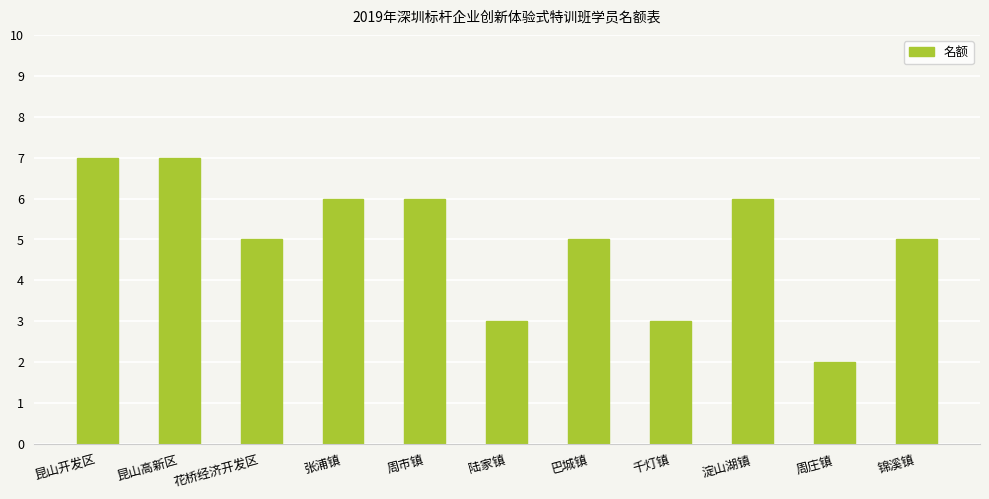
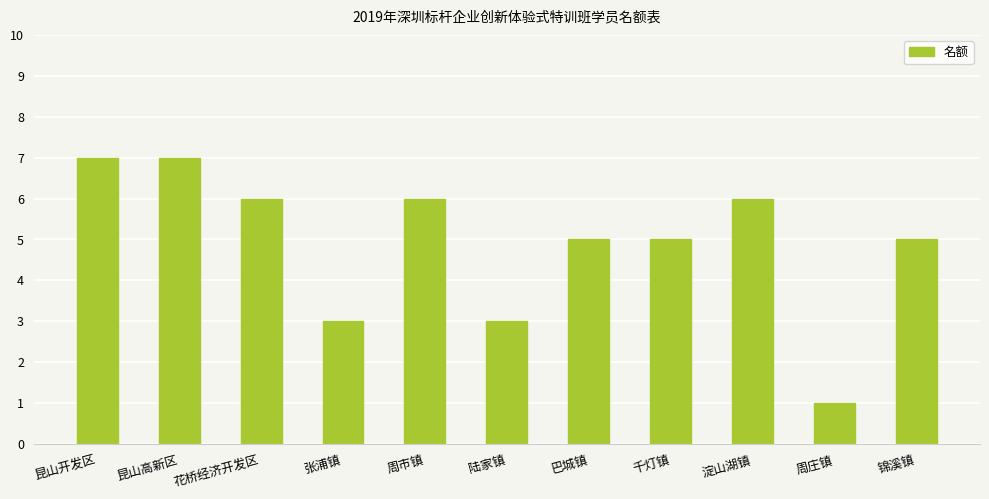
  {
    "昆山开发区": 7,
    "昆山高新区": 7,
-   "花桥经济开发区": 5,
-   "张浦镇": 6,
+   "花桥经济开发区": 6,
+   "张浦镇": 3,
    "周市镇": 6,
    "陆家镇": 3,
    "巴城镇": 5,
-   "千灯镇": 3,
+   "千灯镇": 5,
    "淀山湖镇": 6,
-   "周庄镇": 2,
+   "周庄镇": 1,
    "锦溪镇": 5
  }
